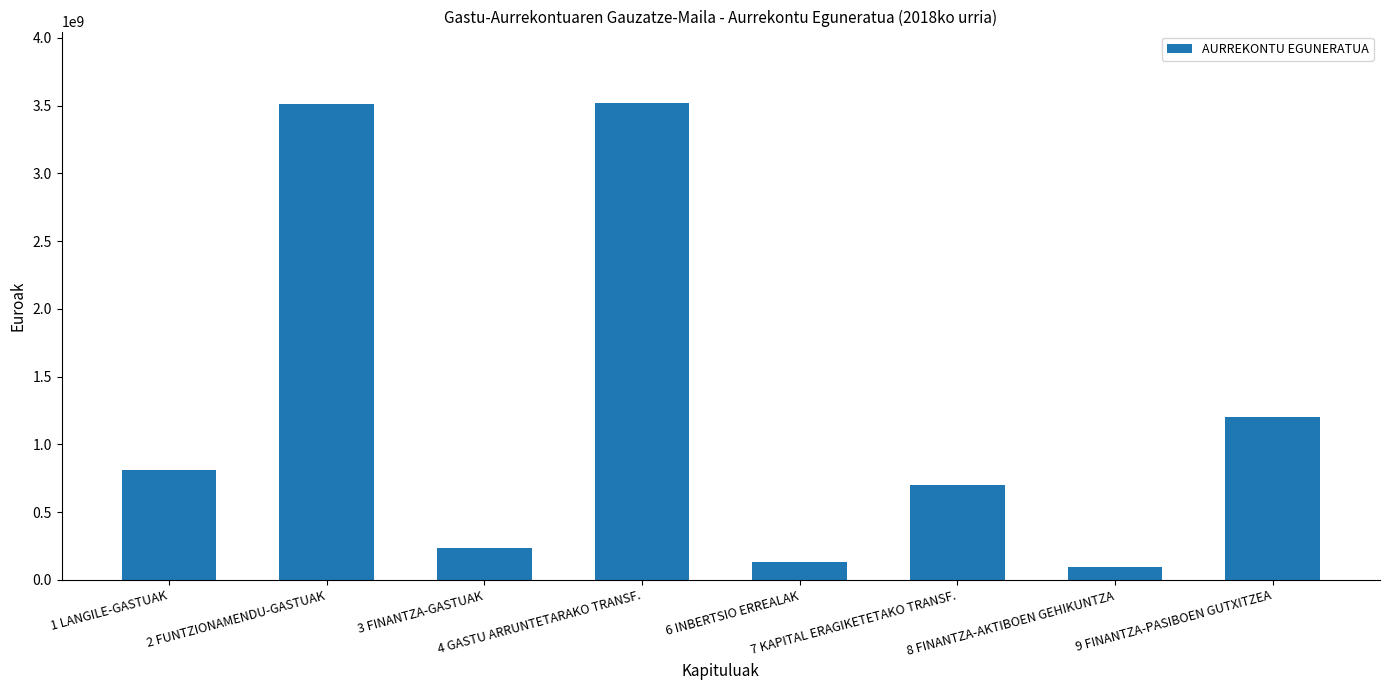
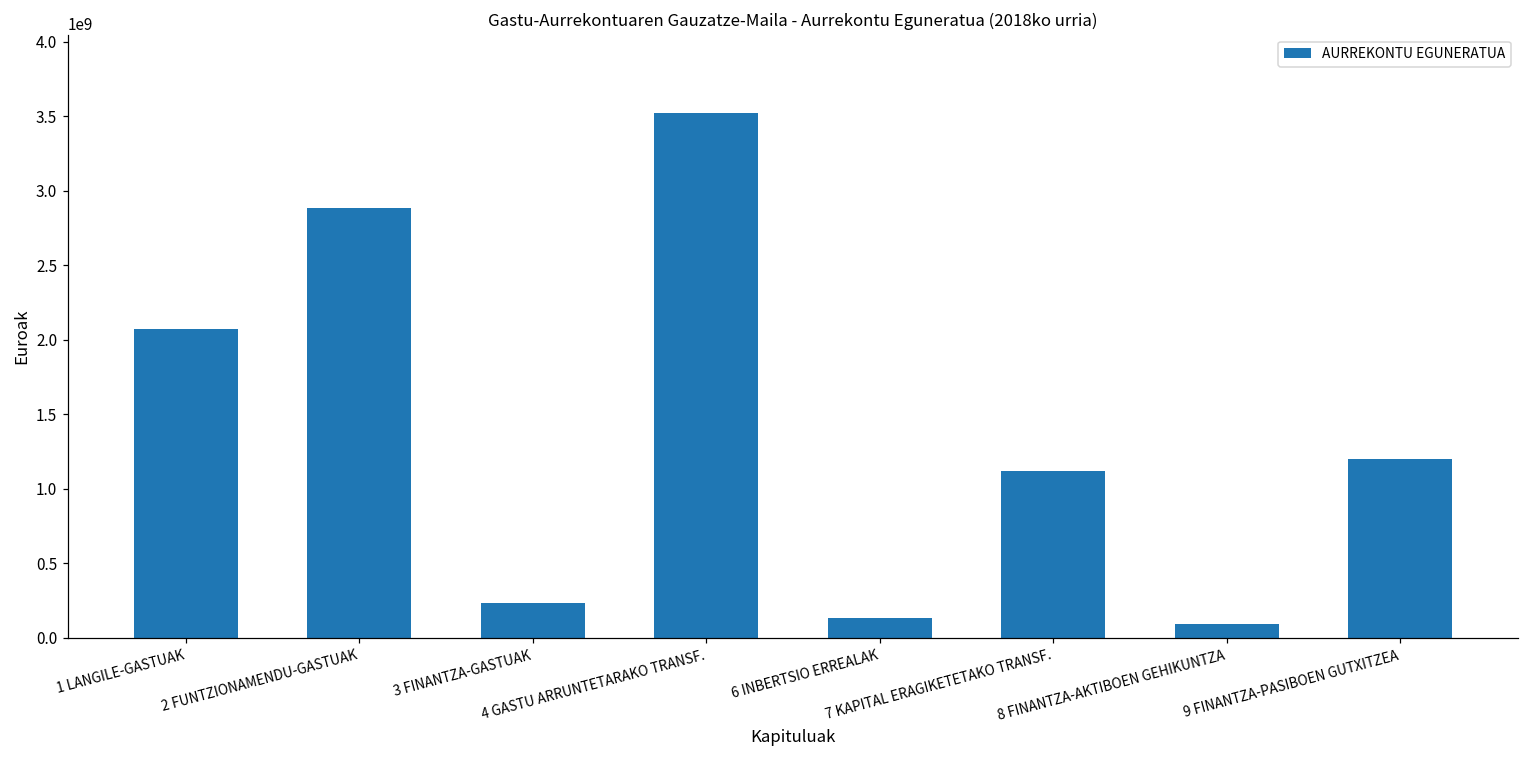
  {
-   "1 LANGILE-GASTUAK": 810000000,
-   "2 FUNTZIONAMENDU-GASTUAK": 3510000000,
+   "1 LANGILE-GASTUAK": 2080000000,
+   "2 FUNTZIONAMENDU-GASTUAK": 2880000000,
    "3 FINANTZA-GASTUAK": 230000000,
    "4 GASTU ARRUNTETARAKO TRANSF.": 3520000000,
    "6 INBERTSIO ERREALAK": 130000000,
-   "7 KAPITAL ERAGIKETETAKO TRANSF.": 700000000,
+   "7 KAPITAL ERAGIKETETAKO TRANSF.": 1120000000,
    "8 FINANTZA-AKTIBOEN GEHIKUNTZA": 90000000,
    "9 FINANTZA-PASIBOEN GUTXITZEA": 1200000000
  }
